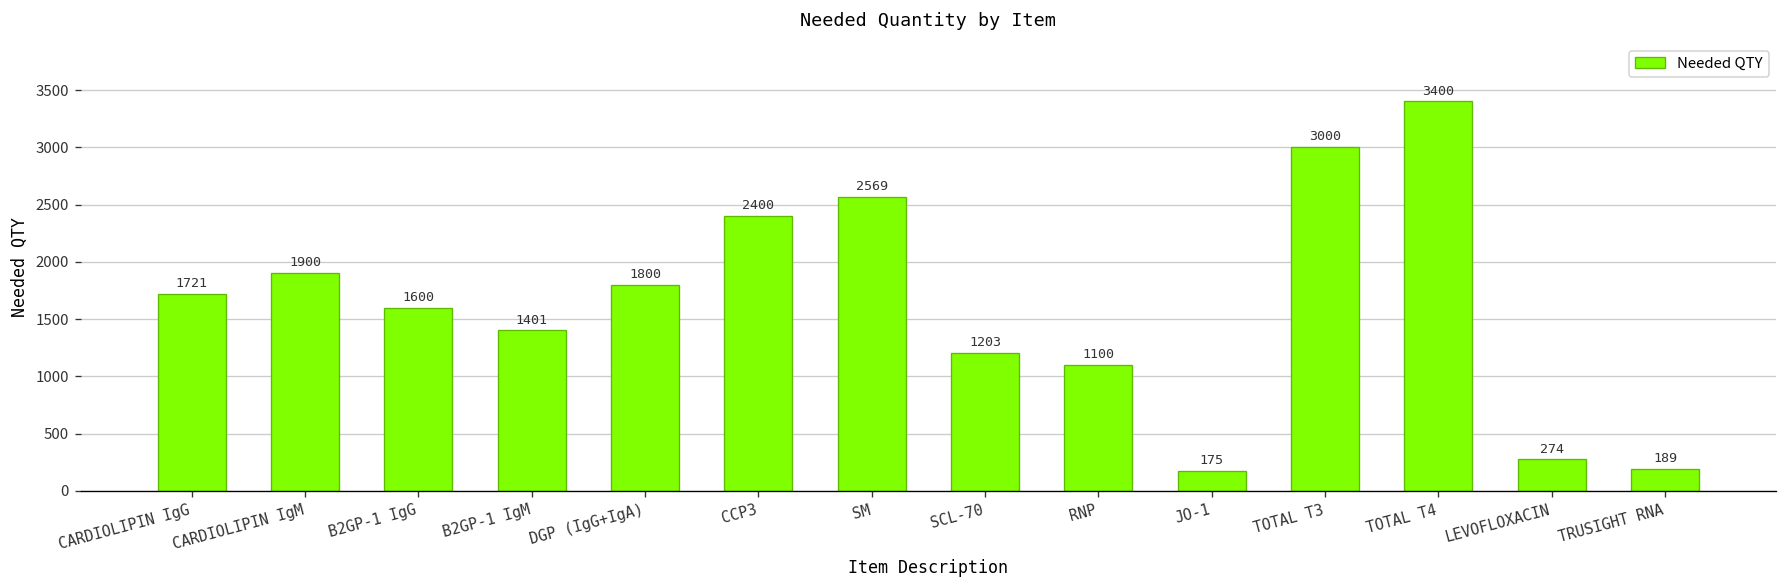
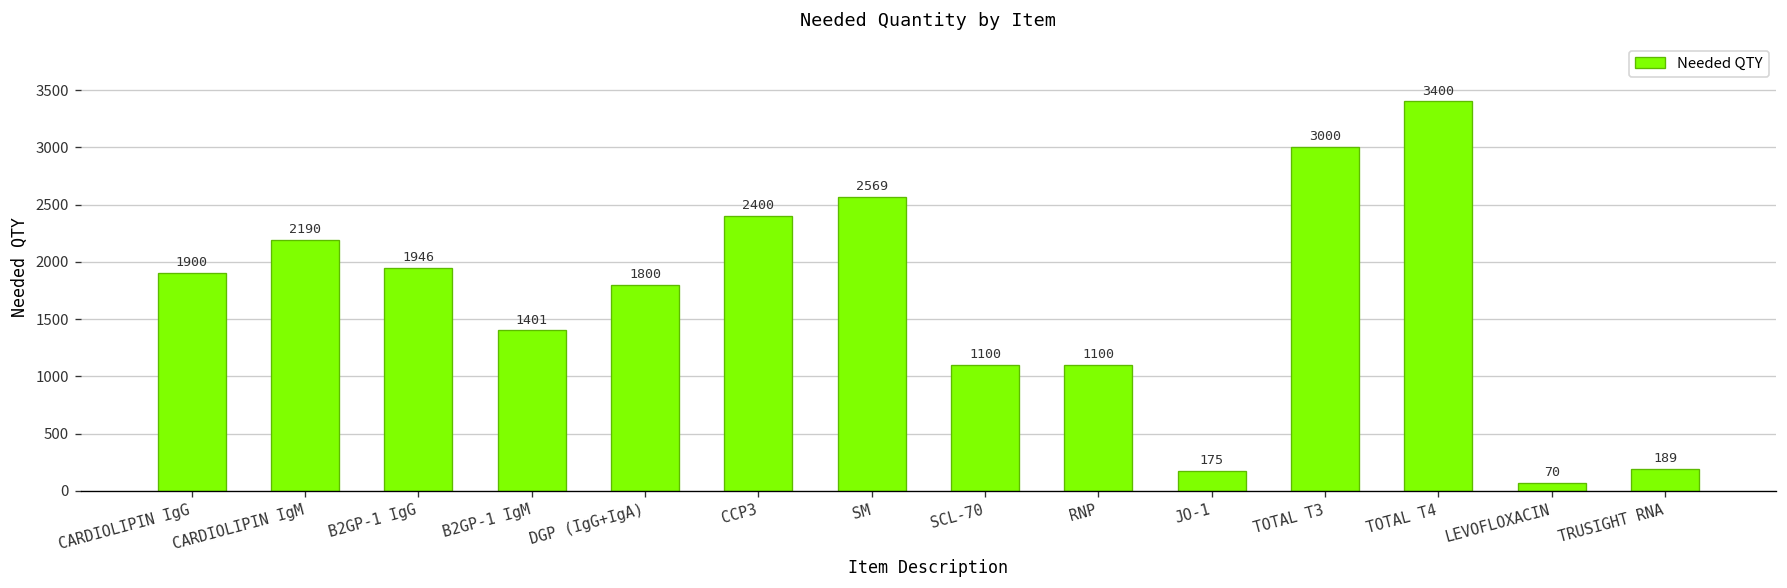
  {
-   "CARDIOLIPIN IgG": 1721,
-   "CARDIOLIPIN IgM": 1900,
-   "B2GP-1 IgG": 1600,
+   "CARDIOLIPIN IgG": 1900,
+   "CARDIOLIPIN IgM": 2190,
+   "B2GP-1 IgG": 1946,
    "B2GP-1 IgM": 1401,
    "DGP (IgG+IgA)": 1800,
    "CCP3": 2400,
    "SM": 2569,
-   "SCL-70": 1203,
+   "SCL-70": 1100,
    "RNP": 1100,
    "JO-1": 175,
    "TOTAL T3": 3000,
    "TOTAL T4": 3400,
-   "LEVOFLOXACIN": 274,
+   "LEVOFLOXACIN": 70,
    "TRUSIGHT RNA": 189
  }
